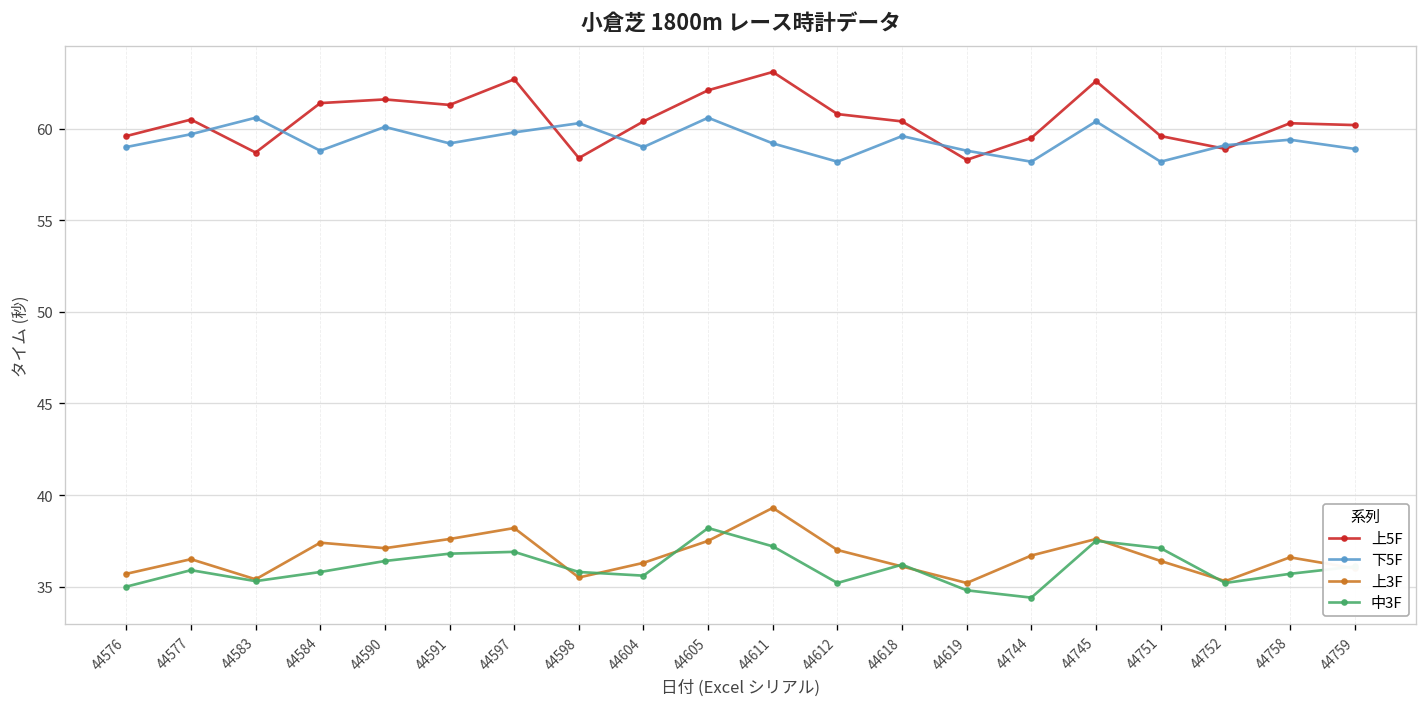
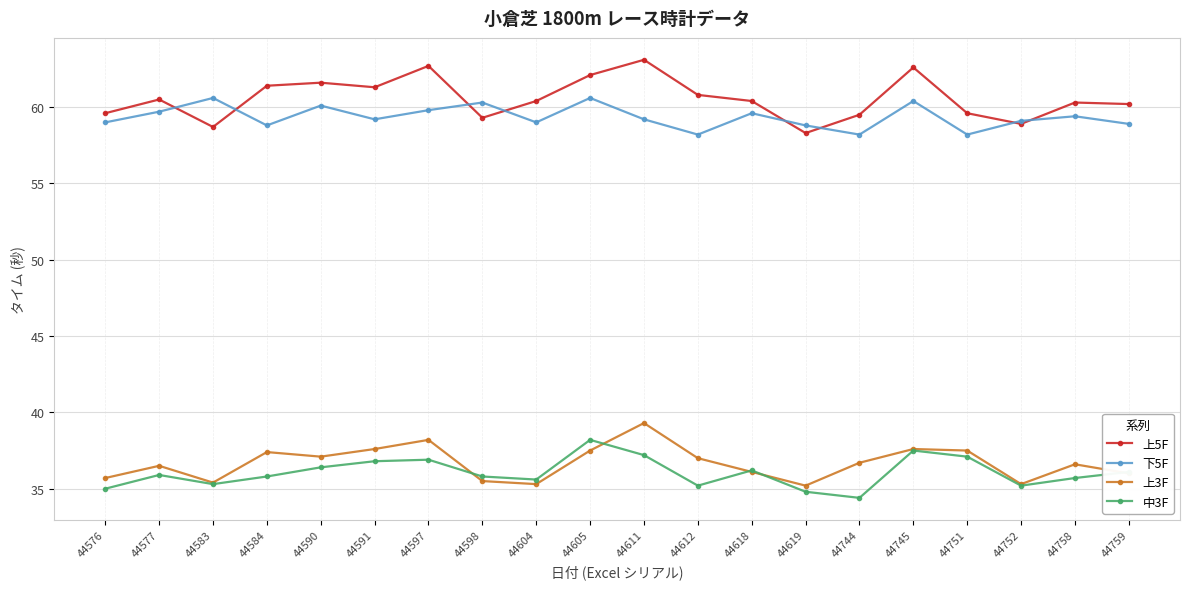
  {
    "上5F": {
      "44576": 59.6,
      "44577": 60.5,
      "44583": 58.7,
      "44584": 61.4,
      "44590": 61.6,
      "44591": 61.3,
      "44597": 62.7,
-     "44598": 58.4,
+     "44598": 59.3,
      "44604": 60.4,
      "44605": 62.1,
      "44611": 63.1,
      "44612": 60.8,
      "44618": 60.4,
      "44619": 58.3,
      "44744": 59.5,
      "44745": 62.6,
      "44751": 59.6,
      "44752": 58.9,
      "44758": 60.3,
      "44759": 60.2
    },
    "下5F": {
      "44576": 59.0,
      "44577": 59.7,
      "44583": 60.6,
      "44584": 58.8,
      "44590": 60.1,
      "44591": 59.2,
      "44597": 59.8,
      "44598": 60.3,
      "44604": 59.0,
      "44605": 60.6,
      "44611": 59.2,
      "44612": 58.2,
      "44618": 59.6,
      "44619": 58.8,
      "44744": 58.2,
      "44745": 60.4,
      "44751": 58.2,
      "44752": 59.1,
      "44758": 59.4,
      "44759": 58.9
    },
    "上3F": {
      "44576": 35.7,
      "44577": 36.5,
      "44584": 37.4,
      "44590": 37.1,
      "44591": 37.6,
      "44597": 38.2,
      "44598": 35.5,
-     "44604": 36.3,
+     "44604": 35.3,
      "44605": 37.5,
      "44611": 39.3,
      "44612": 37.0,
      "44619": 35.2,
      "44744": 36.7,
-     "44751": 36.4,
+     "44751": 37.5,
      "44758": 36.6
    },
    "中3F": {
      "44576": 35.0,
      "44577": 35.9,
      "44584": 35.8,
      "44590": 36.4,
      "44591": 36.8,
      "44597": 36.9,
      "44598": 35.8,
      "44604": 35.6,
      "44605": 38.2,
      "44611": 37.2,
      "44612": 35.2,
      "44619": 34.8,
      "44744": 34.4,
      "44751": 37.1,
      "44758": 35.7
    }
  }
